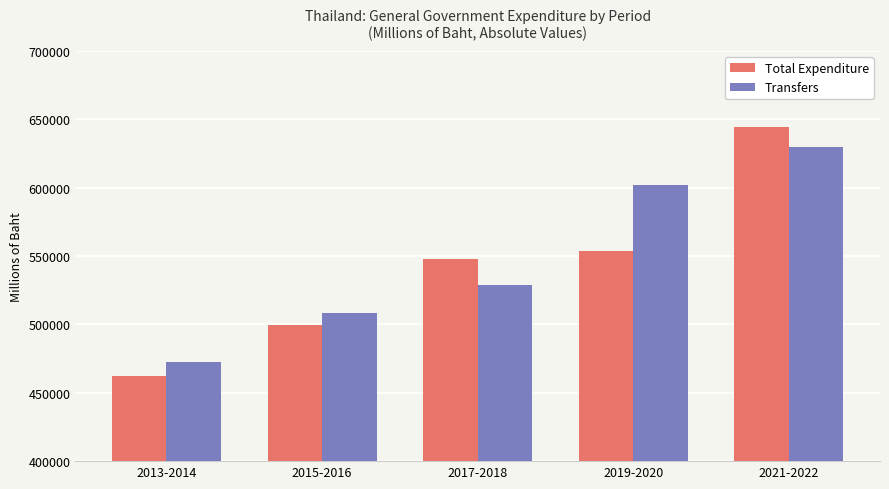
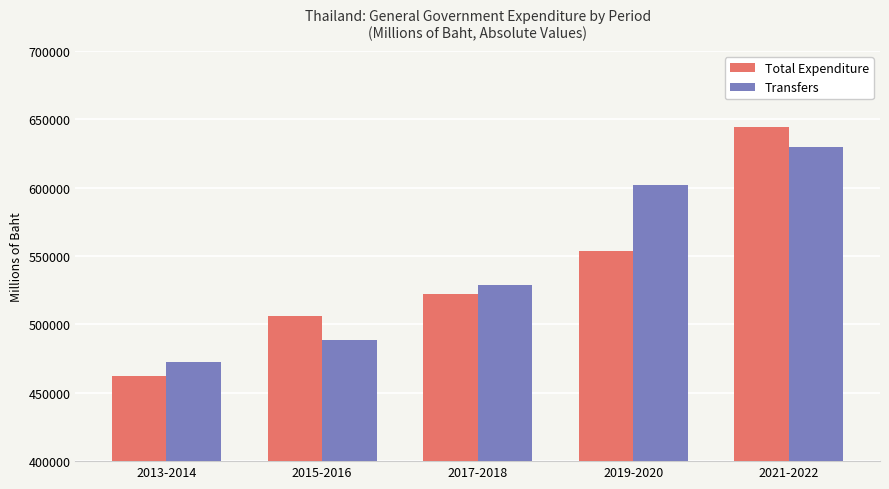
  {
    "Total Expenditure": {
      "2013-2014": 462000,
-     "2015-2016": 500000,
-     "2017-2018": 548000,
+     "2015-2016": 506000,
+     "2017-2018": 522000,
      "2019-2020": 554000,
      "2021-2022": 644000
    },
    "Transfers": {
      "2013-2014": 472000,
-     "2015-2016": 508000,
+     "2015-2016": 488000,
      "2017-2018": 529000,
      "2019-2020": 602000,
      "2021-2022": 629000
    }
  }
